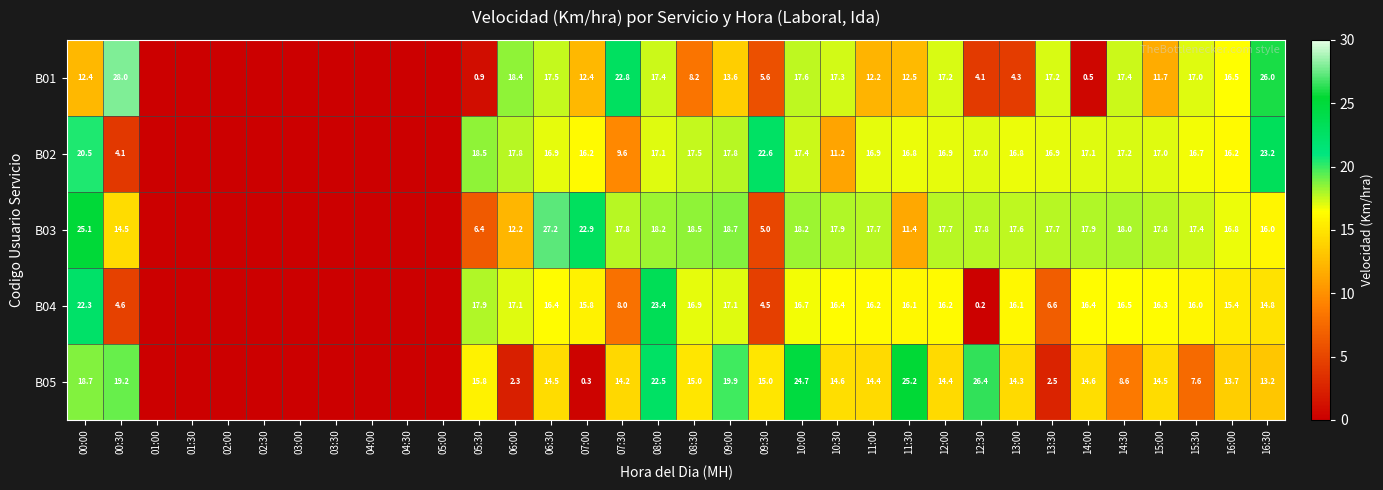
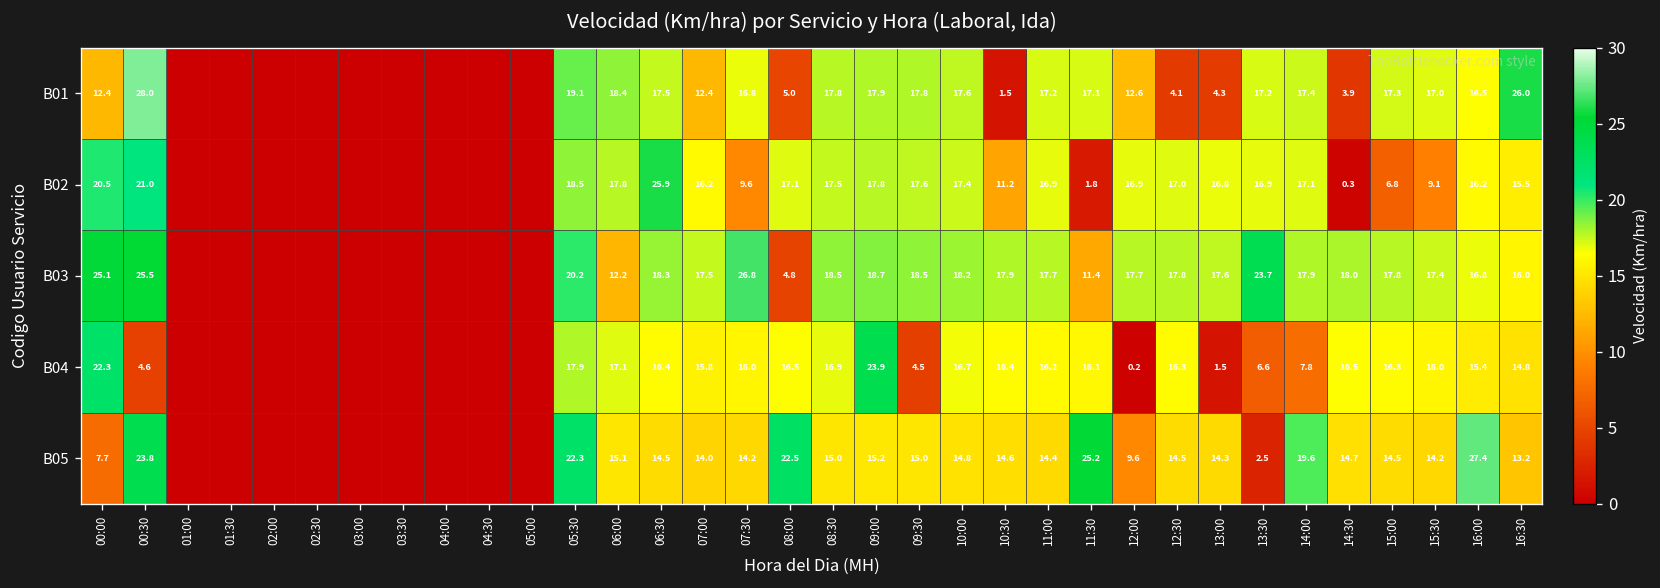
  {
    "B01": {
      "00:00": 12.4,
      "00:30": 28.0,
-     "05:30": 0.9,
+     "05:30": 19.1,
      "06:00": 18.4,
      "06:30": 17.5,
      "07:00": 12.4,
-     "07:30": 22.8,
-     "08:00": 17.4,
-     "08:30": 8.2,
-     "09:00": 13.6,
-     "09:30": 5.6,
+     "07:30": 16.8,
+     "08:00": 5.0,
+     "08:30": 17.8,
+     "09:00": 17.9,
+     "09:30": 17.8,
      "10:00": 17.6,
-     "10:30": 17.3,
-     "11:00": 12.2,
-     "11:30": 12.5,
-     "12:00": 17.2,
+     "10:30": 1.5,
+     "11:00": 17.2,
+     "11:30": 17.1,
+     "12:00": 12.6,
      "12:30": 4.1,
      "13:00": 4.3,
      "13:30": 17.2,
-     "14:00": 0.5,
-     "14:30": 17.4,
-     "15:00": 11.7,
+     "14:00": 17.4,
+     "14:30": 3.9,
+     "15:00": 17.3,
      "16:00": 16.5,
      "16:30": 26.0
    },
    "B02": {
      "00:00": 20.5,
-     "00:30": 4.1,
+     "00:30": 21.0,
      "05:30": 18.5,
      "06:00": 17.8,
-     "06:30": 16.9,
+     "06:30": 25.9,
      "07:00": 16.2,
      "07:30": 9.6,
      "08:00": 17.1,
      "08:30": 17.5,
      "09:00": 17.8,
-     "09:30": 22.6,
+     "09:30": 17.6,
      "10:00": 17.4,
      "10:30": 11.2,
      "11:00": 16.9,
-     "11:30": 16.8,
+     "11:30": 1.8,
      "12:00": 16.9,
      "12:30": 17.0,
      "13:00": 16.8,
      "13:30": 16.9,
      "14:00": 17.1,
-     "14:30": 17.2,
-     "15:00": 17.0,
-     "15:30": 16.7,
+     "14:30": 0.3,
+     "15:00": 6.8,
+     "15:30": 9.1,
      "16:00": 16.2,
-     "16:30": 23.2
+     "16:30": 15.5
    },
    "B03": {
      "00:00": 25.1,
-     "00:30": 14.5,
-     "05:30": 6.4,
+     "00:30": 25.5,
+     "05:30": 20.2,
      "06:00": 12.2,
-     "06:30": 27.2,
-     "07:00": 22.9,
-     "07:30": 17.8,
-     "08:00": 18.2,
+     "06:30": 18.3,
+     "07:00": 17.5,
+     "07:30": 26.8,
+     "08:00": 4.8,
      "08:30": 18.5,
      "09:00": 18.7,
-     "09:30": 5.0,
+     "09:30": 18.5,
      "10:00": 18.2,
      "10:30": 17.9,
      "11:00": 17.7,
      "11:30": 11.4,
      "12:00": 17.7,
      "12:30": 17.8,
      "13:00": 17.6,
-     "13:30": 17.7,
+     "13:30": 23.7,
      "14:00": 17.9,
      "14:30": 18.0,
      "15:00": 17.8,
      "15:30": 17.4,
      "16:00": 16.8,
      "16:30": 16.0
    },
    "B04": {
      "00:00": 22.3,
      "00:30": 4.6,
      "05:30": 17.9,
      "06:00": 17.1,
      "06:30": 16.4,
      "07:00": 15.8,
-     "07:30": 8.0,
-     "08:00": 23.4,
+     "07:30": 16.0,
+     "08:00": 16.5,
      "08:30": 16.9,
-     "09:00": 17.1,
+     "09:00": 23.9,
      "09:30": 4.5,
      "10:00": 16.7,
      "10:30": 16.4,
      "11:00": 16.2,
      "11:30": 16.1,
-     "12:00": 16.2,
-     "12:30": 0.2,
-     "13:00": 16.1,
+     "12:00": 0.2,
+     "12:30": 16.3,
+     "13:00": 1.5,
      "13:30": 6.6,
-     "14:00": 16.4,
+     "14:00": 7.8,
      "14:30": 16.5,
      "15:00": 16.3,
      "15:30": 16.0,
      "16:00": 15.4,
      "16:30": 14.8
    },
    "B05": {
-     "00:00": 18.7,
-     "00:30": 19.2,
-     "05:30": 15.8,
-     "06:00": 2.3,
+     "00:00": 7.7,
+     "00:30": 23.8,
+     "05:30": 22.3,
+     "06:00": 15.1,
      "06:30": 14.5,
-     "07:00": 0.3,
+     "07:00": 14.0,
      "07:30": 14.2,
      "08:00": 22.5,
      "08:30": 15.0,
-     "09:00": 19.9,
+     "09:00": 15.2,
      "09:30": 15.0,
-     "10:00": 24.7,
+     "10:00": 14.8,
      "10:30": 14.6,
      "11:00": 14.4,
      "11:30": 25.2,
-     "12:00": 14.4,
-     "12:30": 26.4,
+     "12:00": 9.6,
+     "12:30": 14.5,
      "13:00": 14.3,
      "13:30": 2.5,
-     "14:00": 14.6,
-     "14:30": 8.6,
+     "14:00": 19.6,
+     "14:30": 14.7,
      "15:00": 14.5,
-     "15:30": 7.6,
-     "16:00": 13.7,
+     "15:30": 14.2,
+     "16:00": 27.4,
      "16:30": 13.2
    }
  }
